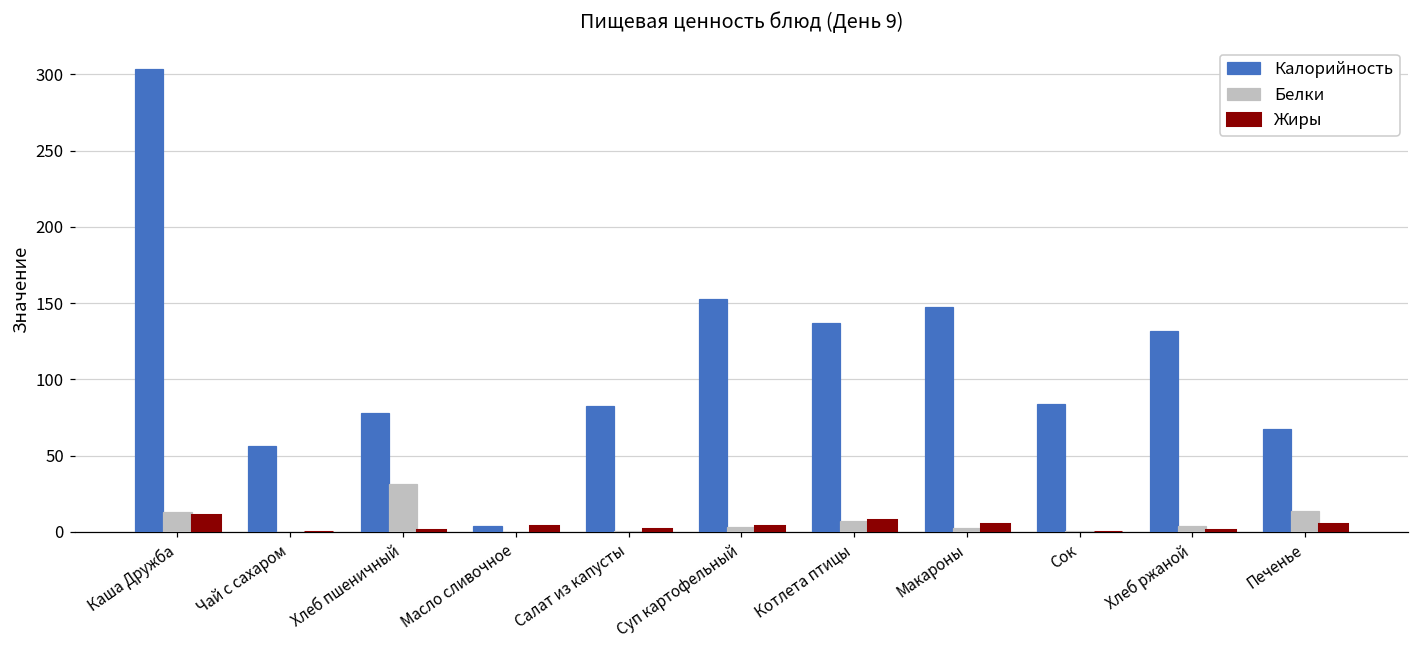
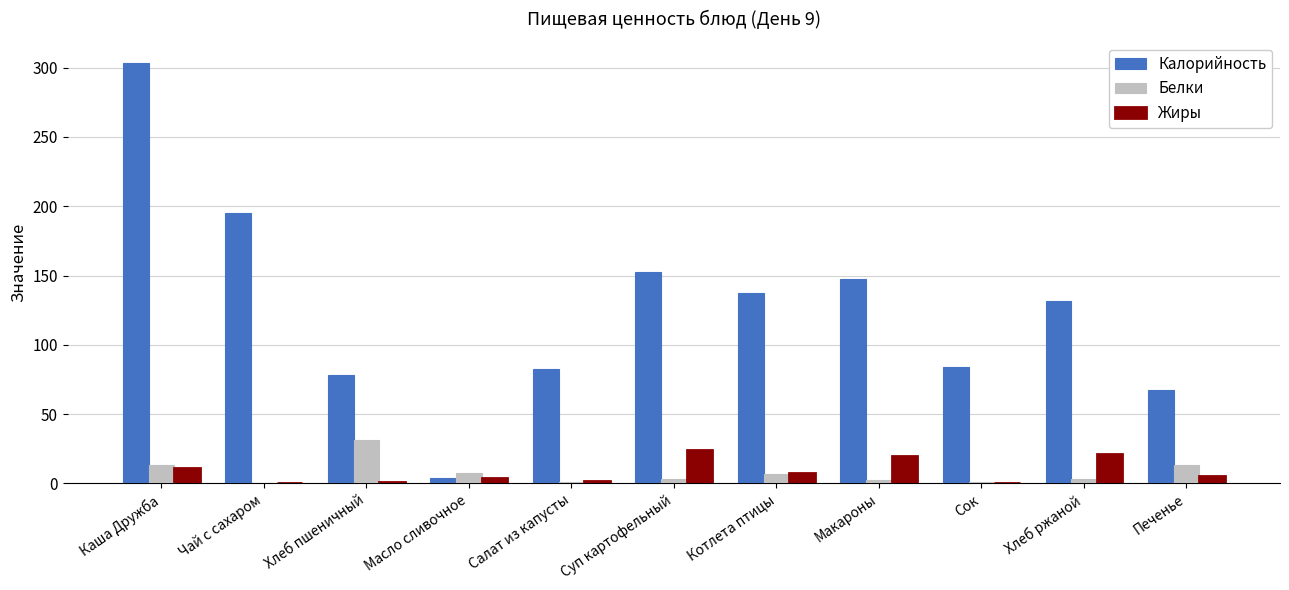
  {
    "Калорийность": {
      "Каша Дружба": 303,
-     "Чай с сахаром": 56,
+     "Чай с сахаром": 195,
      "Хлеб пшеничный": 78,
      "Масло сливочное": 4,
      "Салат из капусты": 83,
      "Суп картофельный": 153,
      "Котлета птицы": 137,
      "Макароны": 148,
      "Сок": 84,
      "Хлеб ржаной": 132,
      "Печенье": 68
    },
    "Белки": {
      "Каша Дружба": 13,
      "Чай с сахаром": 0,
      "Хлеб пшеничный": 32,
-     "Масло сливочное": 0,
+     "Масло сливочное": 8,
      "Суп картофельный": 3,
      "Котлета птицы": 7,
      "Макароны": 2,
      "Хлеб ржаной": 4,
      "Печенье": 13
    },
    "Жиры": {
      "Каша Дружба": 11,
      "Чай с сахаром": 0,
      "Масло сливочное": 4,
-     "Суп картофельный": 4,
+     "Суп картофельный": 24,
      "Котлета птицы": 8,
-     "Макароны": 5,
+     "Макароны": 20,
      "Сок": 0,
-     "Хлеб ржаной": 1,
+     "Хлеб ржаной": 21,
      "Печенье": 5
    }
  }
